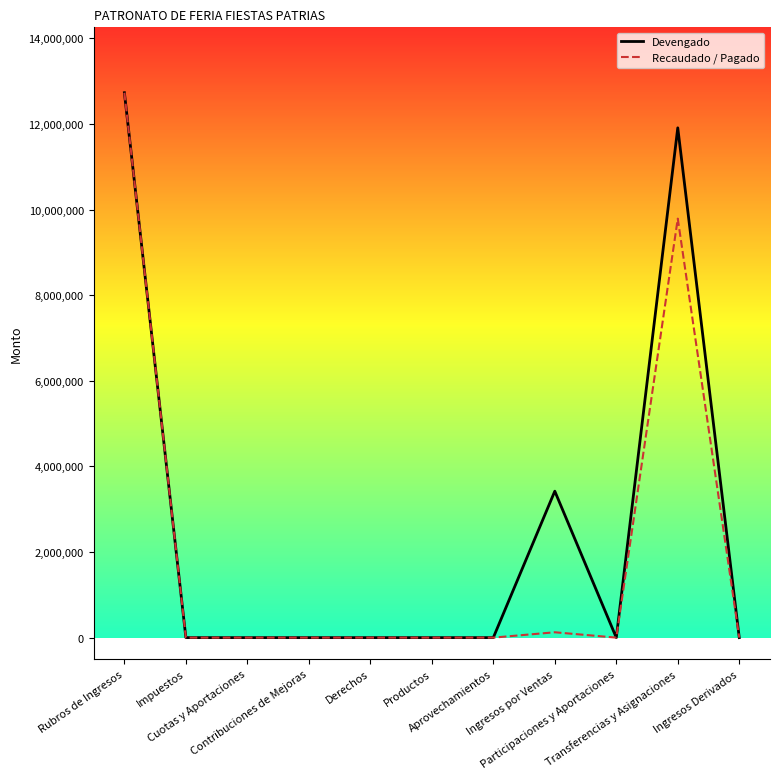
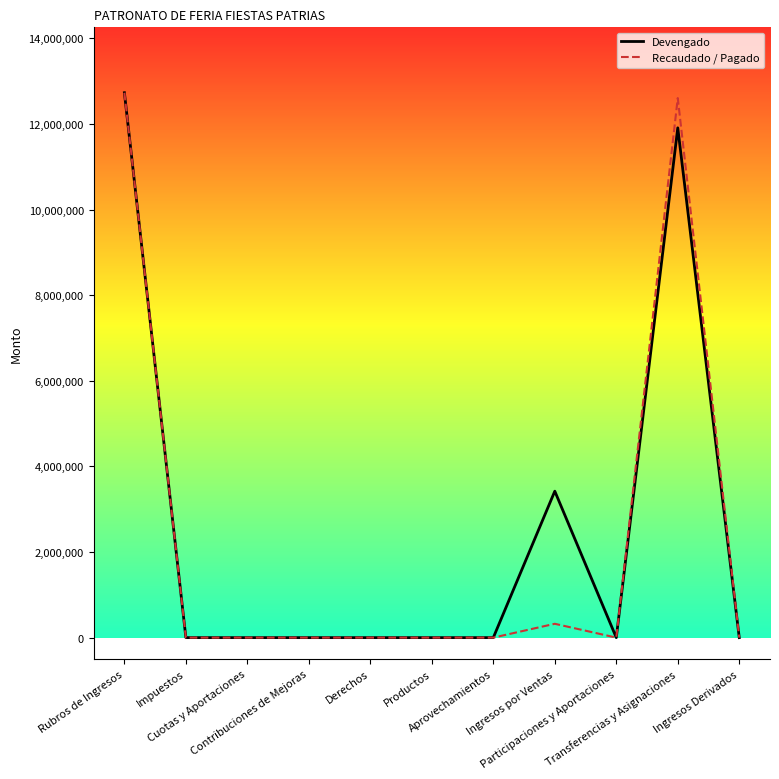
  {
    "Devengado": {
      "Ingresos por Ventas": "3,400,000",
      "Transferencias y Asignaciones": "11,900,000"
    },
    "Recaudado / Pagado": {
-     "Ingresos por Ventas": "100,000",
-     "Transferencias y Asignaciones": "9,800,000"
+     "Ingresos por Ventas": "300,000",
+     "Transferencias y Asignaciones": "12,600,000"
    }
  }
